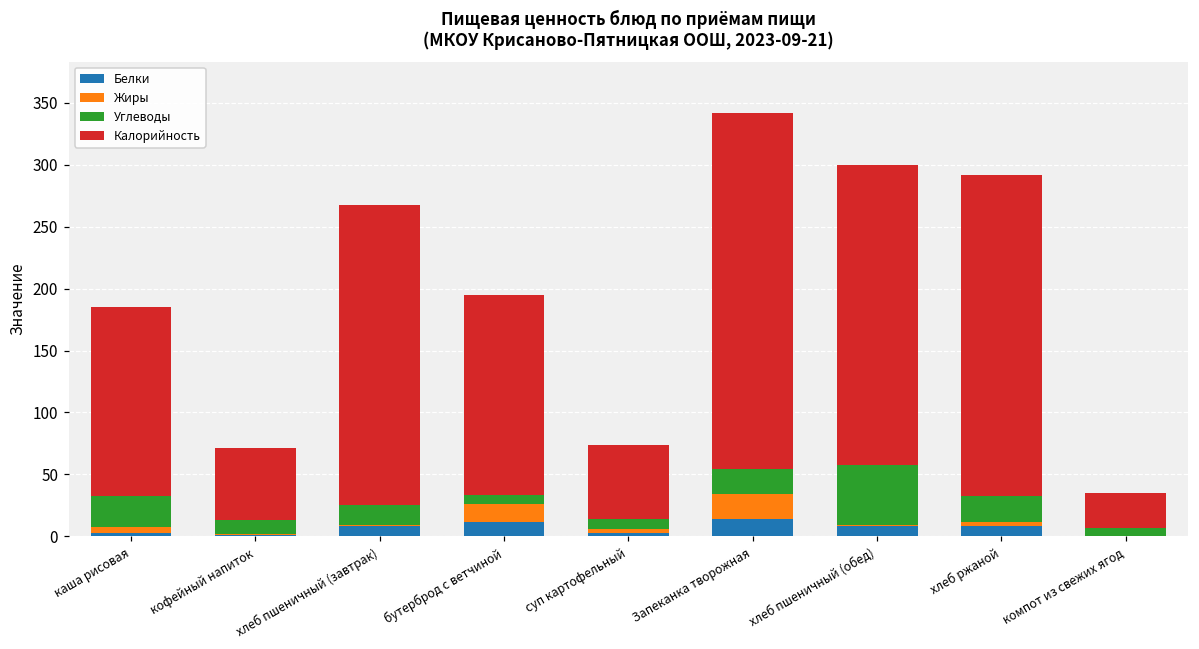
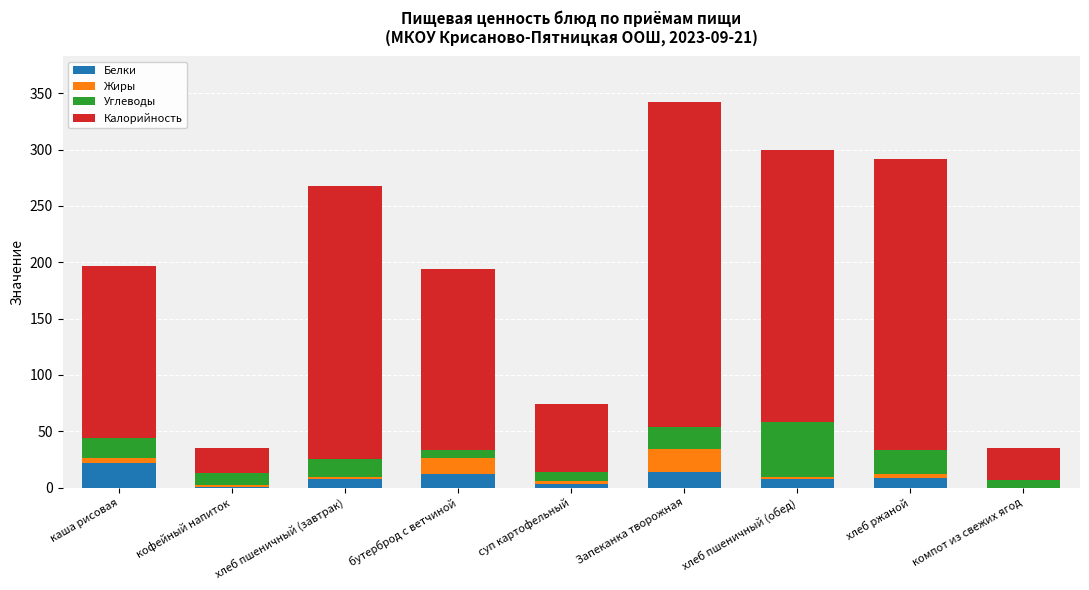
  {
    "Белки": {
-     "каша рисовая": 3,
+     "каша рисовая": 22,
      "хлеб пшеничный (завтрак)": 8,
      "бутерброд с ветчиной": 12,
      "суп картофельный": 3,
      "Запеканка творожная": 14,
      "хлеб пшеничный (обед)": 8,
      "хлеб ржаной": 9,
      "компот из свежих ягод": 0
    },
    "Жиры": {
      "каша рисовая": 5,
      "бутерброд с ветчиной": 14,
      "суп картофельный": 3,
      "Запеканка творожная": 20,
      "хлеб ржаной": 3,
      "компот из свежих ягод": 0
    },
    "Углеводы": {
-     "каша рисовая": 25,
+     "каша рисовая": 18,
      "кофейный напиток": 11,
      "хлеб пшеничный (завтрак)": 17,
      "бутерброд с ветчиной": 8,
      "суп картофельный": 8,
      "Запеканка творожная": 20,
      "хлеб пшеничный (обед)": 49,
      "хлеб ржаной": 21,
      "компот из свежих ягод": 7
    },
    "Калорийность": {
      "каша рисовая": 153,
-     "кофейный напиток": 58,
+     "кофейный напиток": 23,
      "хлеб пшеничный (завтрак)": 242,
      "бутерброд с ветчиной": 161,
      "суп картофельный": 60,
      "Запеканка творожная": 288,
      "хлеб пшеничный (обед)": 242,
      "хлеб ржаной": 259,
      "компот из свежих ягод": 28
    }
  }
